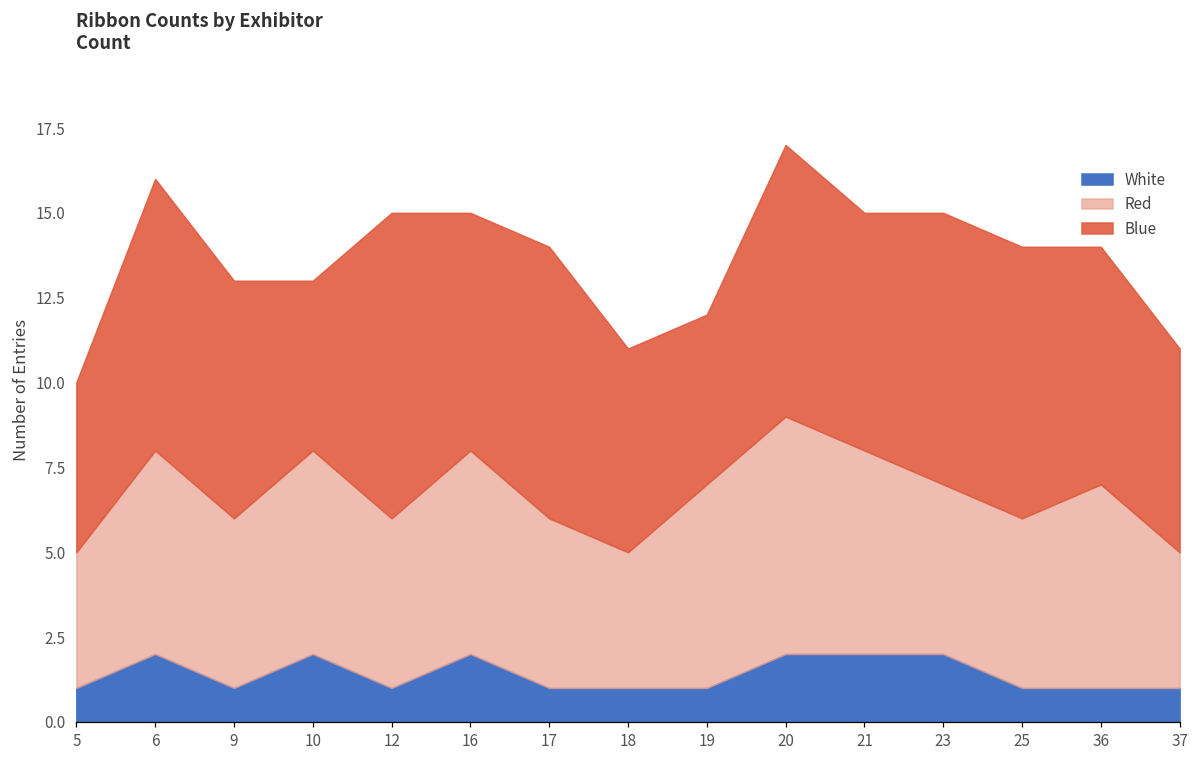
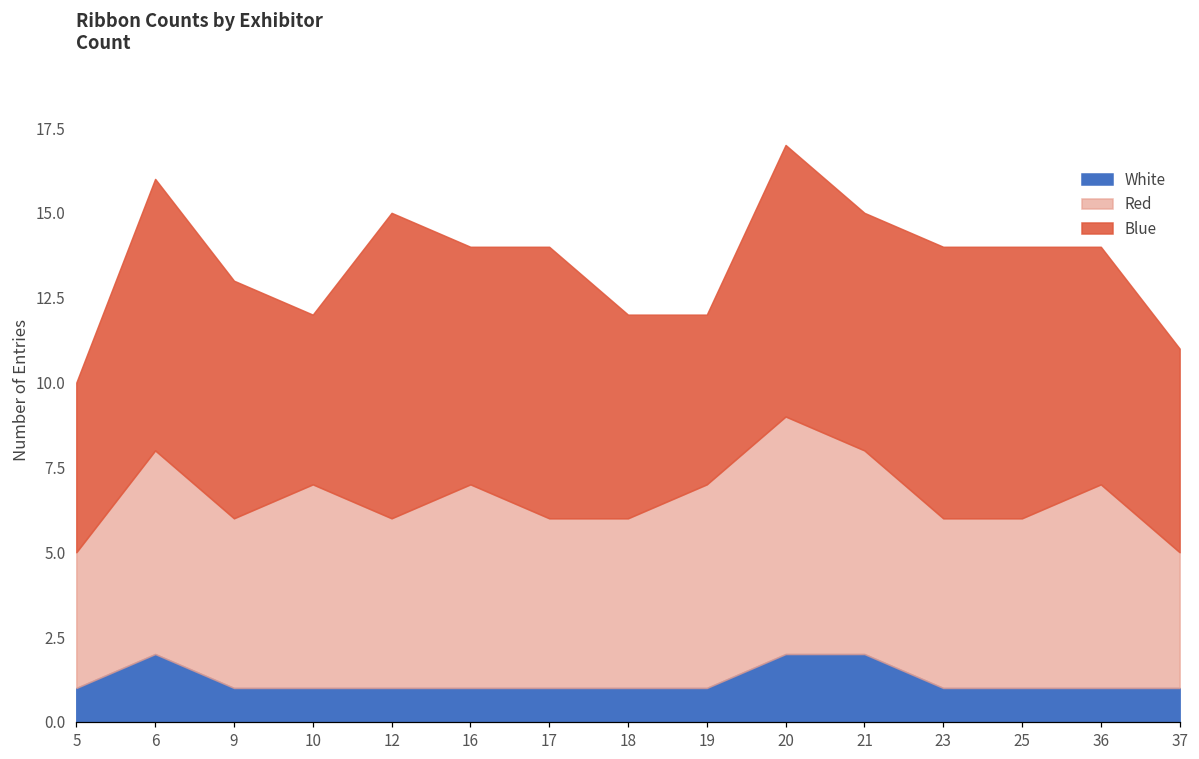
  {
    "White": {
      "5": 1,
      "6": 2,
      "9": 1,
-     "10": 2,
+     "10": 1,
      "12": 1,
-     "16": 2,
+     "16": 1,
      "17": 1,
      "18": 1,
      "19": 1,
      "20": 2,
      "21": 2,
-     "23": 2,
+     "23": 1,
      "25": 1,
      "36": 1,
      "37": 1
    },
    "Red": {
-     "18": 4
+     "18": 5
    },
    "Blue": {
      "5": 5,
      "6": 8,
      "9": 7,
      "10": 5,
      "12": 9,
      "16": 7,
      "17": 8,
      "18": 6,
      "19": 5,
      "20": 8,
      "21": 7,
      "23": 8,
      "25": 8,
      "36": 7,
      "37": 6
    }
  }
